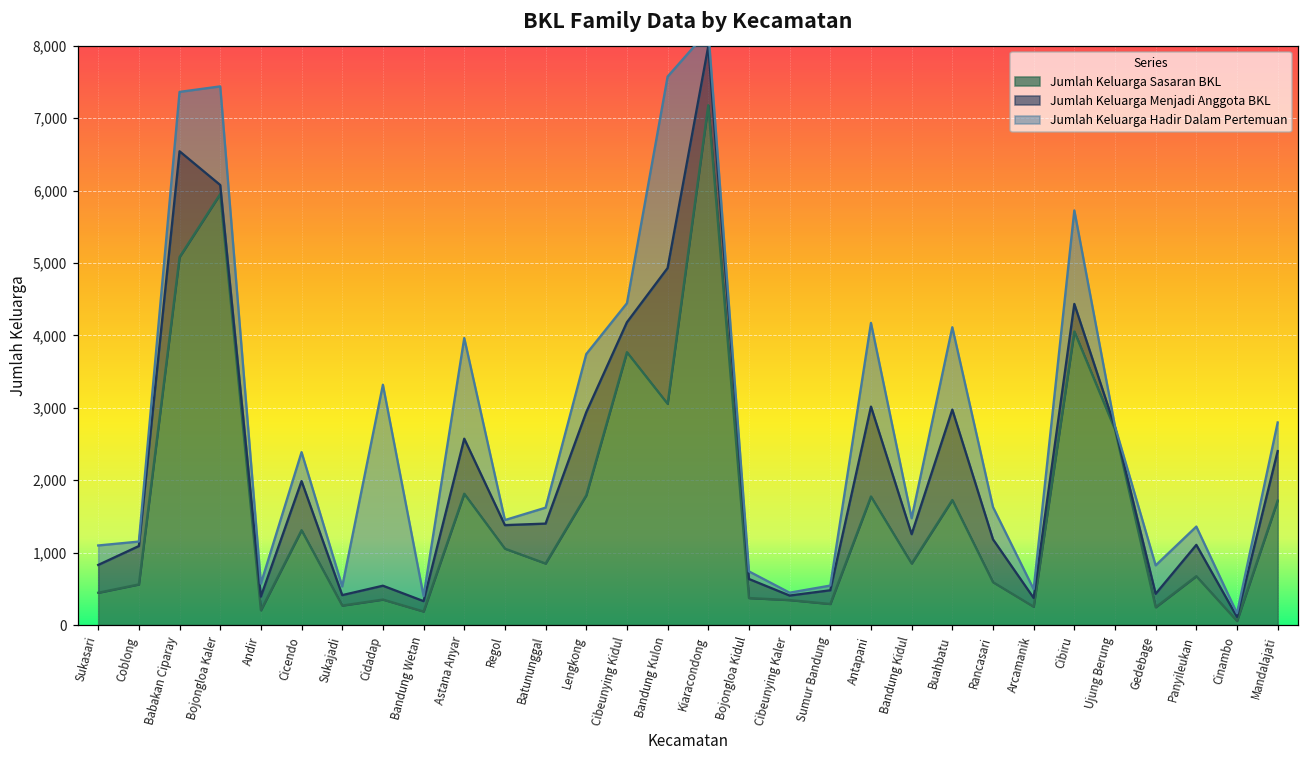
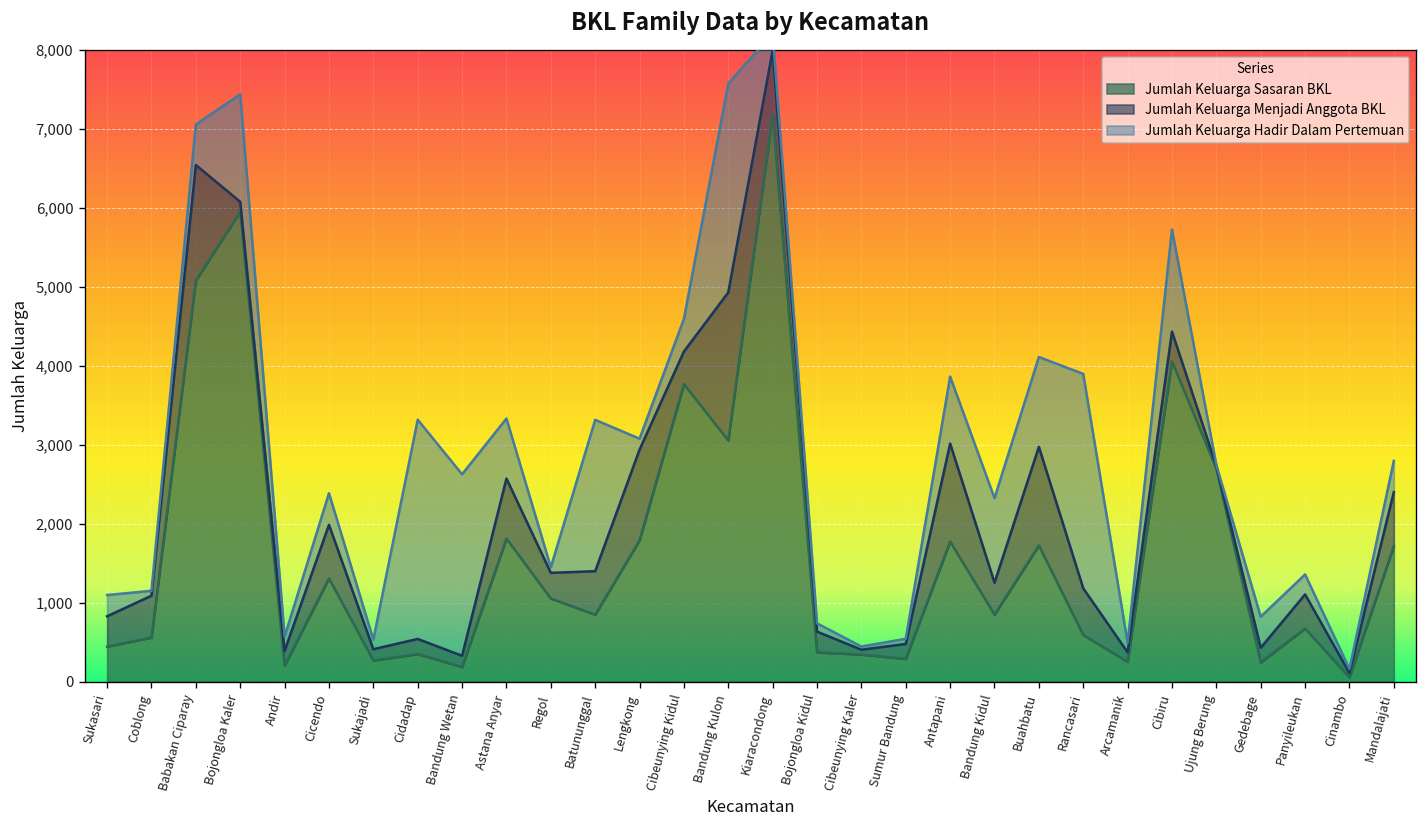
  {
    "Jumlah Keluarga Hadir Dalam Pertemuan": {
      "Sukasari": "300",
      "Coblong": "100",
-     "Babakan Ciparay": "800",
+     "Babakan Ciparay": "500",
      "Bojongloa Kaler": "1,400",
      "Andir": "200",
      "Cicendo": "400",
      "Sukajadi": "100",
      "Cidadap": "2,800",
-     "Bandung Wetan": "100",
-     "Astana Anyar": "1,400",
+     "Bandung Wetan": "2,300",
+     "Astana Anyar": "800",
      "Regol": "100",
-     "Batununggal": "200",
-     "Lengkong": "800",
-     "Cibeunying Kidul": "300",
+     "Batununggal": "1,900",
+     "Lengkong": "100",
+     "Cibeunying Kidul": "400",
      "Bandung Kulon": "2,600",
      "Bojongloa Kidul": "100",
      "Cibeunying Kaler": "0",
      "Sumur Bandung": "100",
-     "Antapani": "1,200",
-     "Bandung Kidul": "200",
+     "Antapani": "800",
+     "Bandung Kidul": "1,100",
      "Buahbatu": "1,100",
-     "Rancasari": "400",
+     "Rancasari": "2,700",
      "Arcamanik": "100",
      "Cibiru": "1,300",
      "Gedebage": "400",
      "Panyileukan": "300",
      "Cinambo": "100",
      "Mandalajati": "400"
    }
  }
